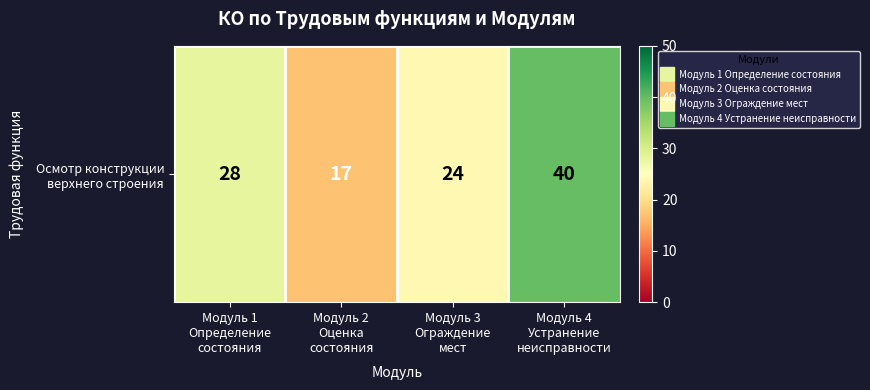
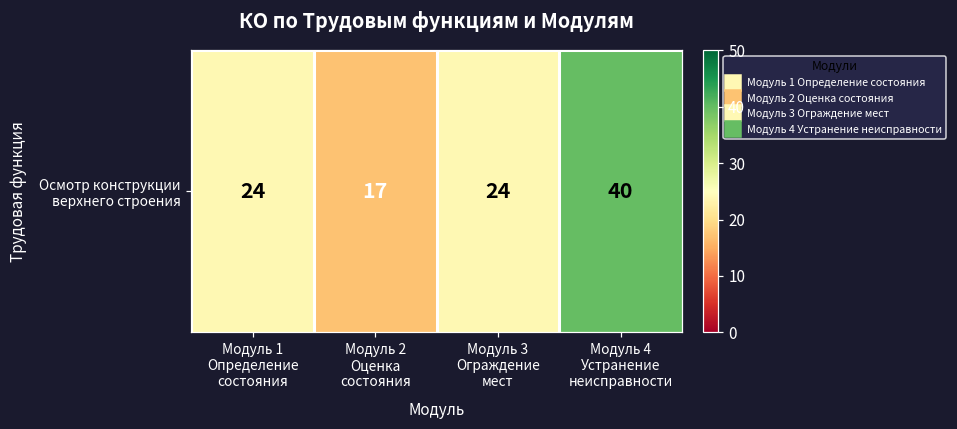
  {
    "Осмотр конструкции верхнего строения": {
-     "Модуль 1 Определение состояния": 28,
+     "Модуль 1 Определение состояния": 24,
      "Модуль 2 Оценка состояния": 17,
      "Модуль 3 Ограждение мест": 24,
      "Модуль 4 Устранение неисправности": 40
    }
  }
